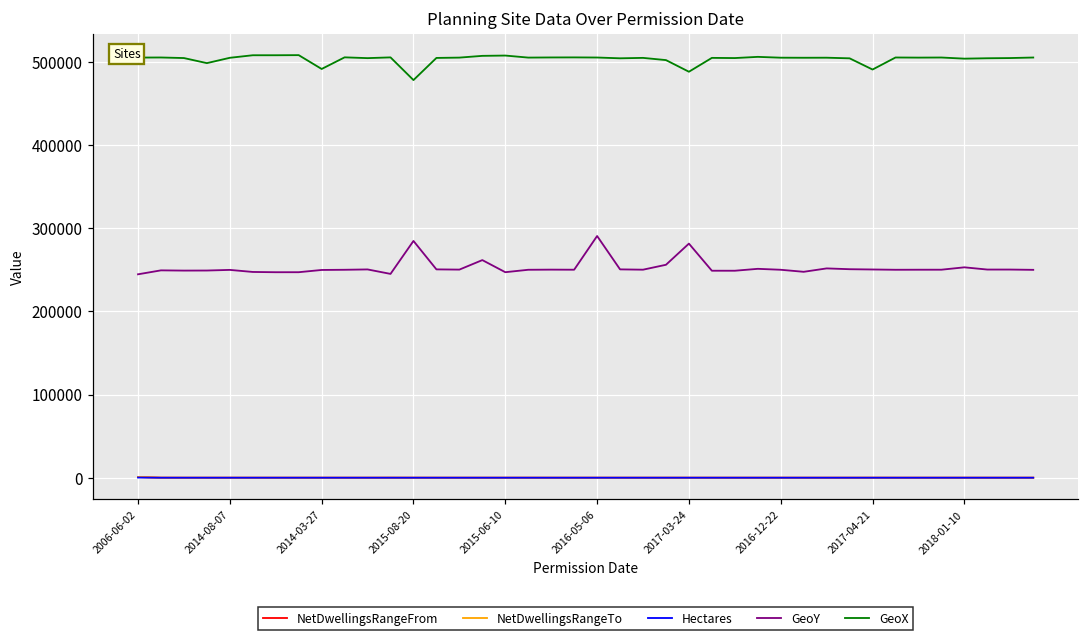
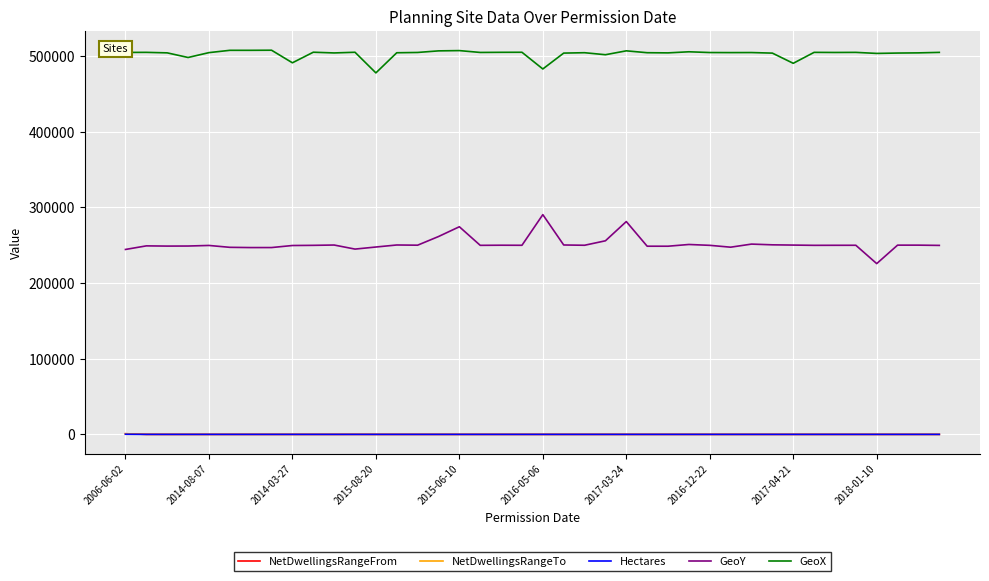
  {
    "GeoY": {
      "2006-06-02": 240000,
      "2014-08-07": 250000,
      "2014-03-27": 250000,
-     "2015-08-20": 280000,
-     "2015-06-10": 250000,
+     "2015-08-20": 250000,
+     "2015-06-10": 270000,
      "2016-05-06": 290000,
      "2017-03-24": 280000,
      "2016-12-22": 250000,
      "2017-04-21": 250000,
-     "2018-01-10": 250000
+     "2018-01-10": 230000
    },
    "GeoX": {
      "2014-08-07": 500000,
      "2014-03-27": 490000,
      "2015-08-20": 480000,
      "2015-06-10": 510000,
-     "2016-05-06": 510000,
-     "2017-03-24": 490000,
+     "2016-05-06": 480000,
+     "2017-03-24": 510000,
      "2016-12-22": 500000,
      "2017-04-21": 490000,
      "2018-01-10": 500000
    }
  }
